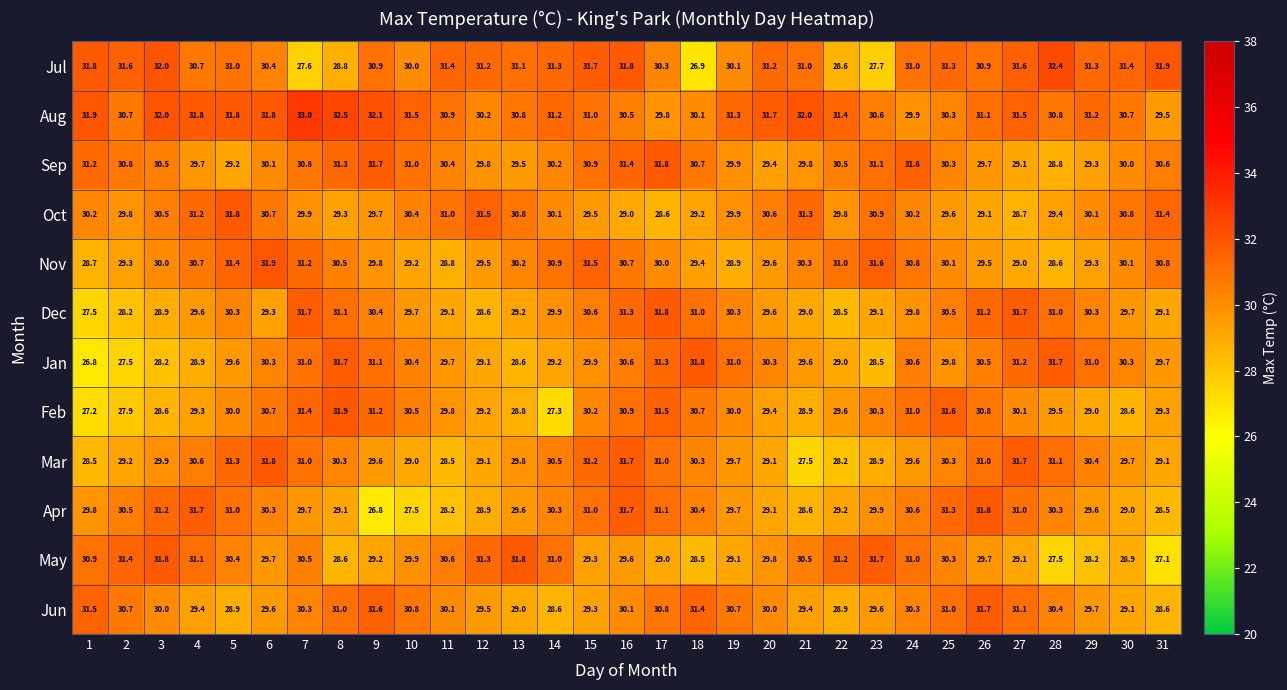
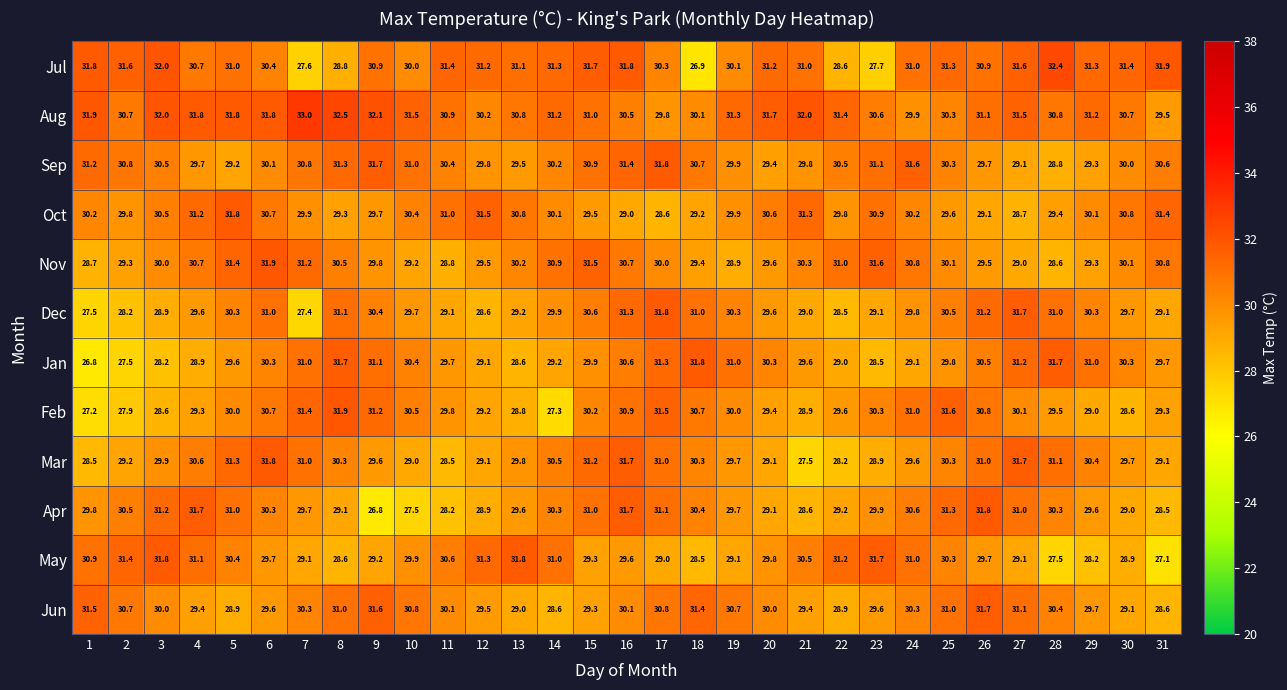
  {
    "Dec": {
      "1": 27.5,
      "2": 28.2,
      "3": 28.9,
      "4": 29.6,
      "5": 30.3,
-     "6": 29.3,
-     "7": 31.7,
+     "6": 31.0,
+     "7": 27.4,
      "8": 31.1,
      "9": 30.4,
      "10": 29.7,
      "11": 29.1,
      "12": 28.6,
      "13": 29.2,
      "14": 29.9,
      "15": 30.6,
      "16": 31.3,
      "17": 31.8,
      "18": 31.0,
      "19": 30.3,
      "20": 29.6,
      "21": 29.0,
      "22": 28.5,
      "23": 29.1,
      "24": 29.8,
      "25": 30.5,
      "26": 31.2,
      "27": 31.7,
      "28": 31.0,
      "29": 30.3,
      "30": 29.7,
      "31": 29.1
    },
    "Jan": {
      "1": 26.8,
      "2": 27.5,
      "3": 28.2,
      "4": 28.9,
      "5": 29.6,
      "6": 30.3,
      "7": 31.0,
      "8": 31.7,
      "9": 31.1,
      "10": 30.4,
      "11": 29.7,
      "12": 29.1,
      "13": 28.6,
      "14": 29.2,
      "15": 29.9,
      "16": 30.6,
      "17": 31.3,
      "18": 31.8,
      "19": 31.0,
      "20": 30.3,
      "21": 29.6,
      "22": 29.0,
      "23": 28.5,
-     "24": 30.6,
+     "24": 29.1,
      "25": 29.8,
      "26": 30.5,
      "27": 31.2,
      "28": 31.7,
      "29": 31.0,
      "30": 30.3,
      "31": 29.7
    },
    "May": {
      "1": 30.9,
      "2": 31.4,
      "3": 31.8,
      "4": 31.1,
      "5": 30.4,
      "6": 29.7,
-     "7": 30.5,
+     "7": 29.1,
      "8": 28.6,
      "9": 29.2,
      "10": 29.9,
      "11": 30.6,
      "12": 31.3,
      "13": 31.8,
      "14": 31.0,
      "15": 29.3,
      "16": 29.6,
      "17": 29.0,
      "18": 28.5,
      "19": 29.1,
      "20": 29.8,
      "21": 30.5,
      "22": 31.2,
      "23": 31.7,
      "24": 31.0,
      "25": 30.3,
      "26": 29.7,
      "27": 29.1,
      "28": 27.5,
      "29": 28.2,
      "30": 28.9,
      "31": 27.1
    }
  }
